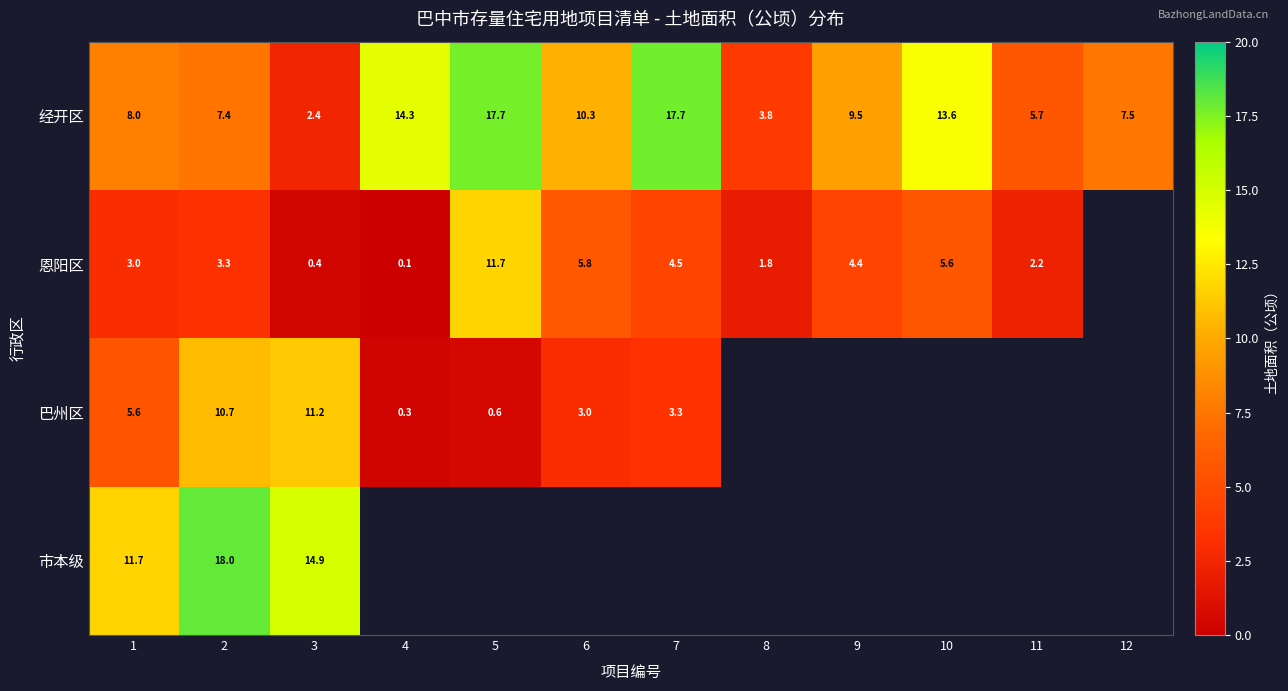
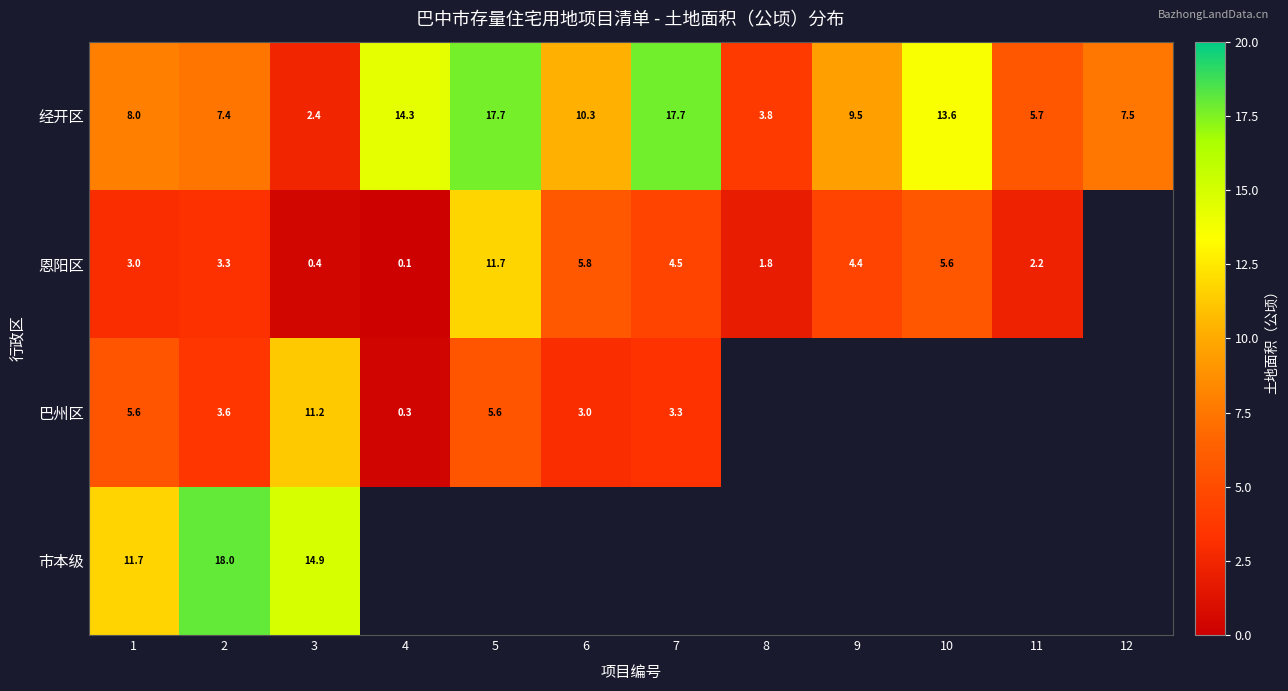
  {
    "经开区": {
      "1": 8.0,
      "2": 7.4,
      "3": 2.4,
      "4": 14.3,
      "5": 17.7,
      "6": 10.3,
      "7": 17.7,
      "8": 3.8,
      "9": 9.5,
      "10": 13.6,
      "11": 5.7,
      "12": 7.5
    },
    "恩阳区": {
      "1": 3.0,
      "2": 3.3,
      "3": 0.4,
      "4": 0.1,
      "5": 11.7,
      "6": 5.8,
      "7": 4.5,
      "8": 1.8,
      "9": 4.4,
      "10": 5.6,
      "11": 2.2
    },
    "巴州区": {
      "1": 5.6,
-     "2": 10.7,
+     "2": 3.6,
      "3": 11.2,
      "4": 0.3,
-     "5": 0.6,
+     "5": 5.6,
      "6": 3.0,
      "7": 3.3
    },
    "市本级": {
      "1": 11.7,
      "2": 18.0,
      "3": 14.9
    }
  }
